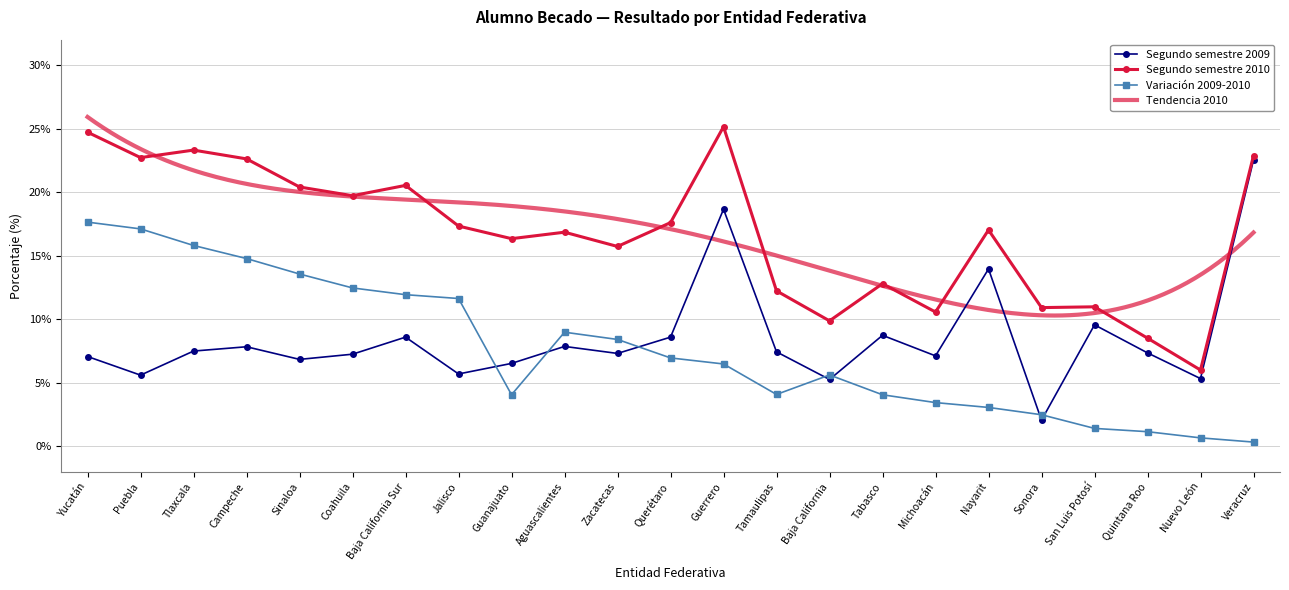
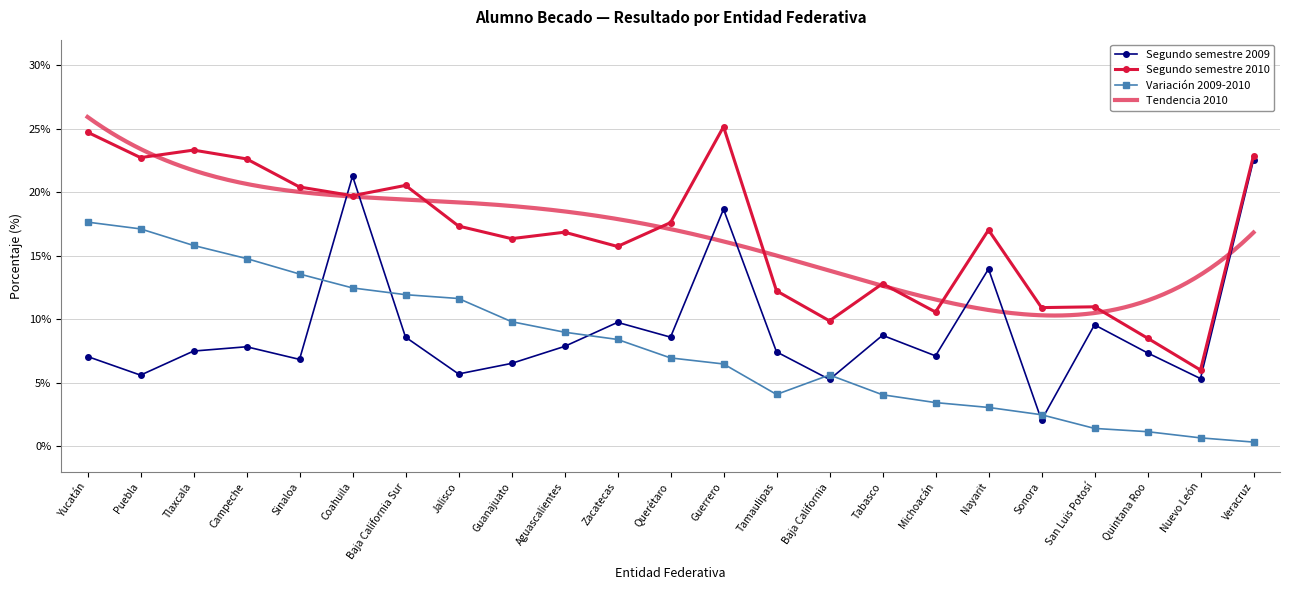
  {
    "Segundo semestre 2009": {
      "Yucatán": "7.1%",
      "Puebla": "5.6%",
      "Tlaxcala": "7.5%",
      "Campeche": "7.8%",
      "Sinaloa": "6.8%",
-     "Coahuila": "7.3%",
+     "Coahuila": "21.3%",
      "Baja California Sur": "8.6%",
      "Jalisco": "5.7%",
      "Guanajuato": "6.5%",
      "Aguascalientes": "7.9%",
-     "Zacatecas": "7.3%",
+     "Zacatecas": "9.8%",
      "Querétaro": "8.6%",
      "Guerrero": "18.7%",
      "Tamaulipas": "7.4%",
      "Baja California": "5.3%",
      "Tabasco": "8.7%",
      "Michoacán": "7.1%",
      "Nayarit": "14.0%",
      "Sonora": "2.1%",
      "San Luis Potosí": "9.6%",
      "Quintana Roo": "7.4%",
      "Nuevo León": "5.3%",
      "Veracruz": "22.5%"
    },
    "Variación 2009-2010": {
      "Yucatán": "17.6%",
      "Puebla": "17.1%",
      "Tlaxcala": "15.8%",
      "Campeche": "14.8%",
      "Sinaloa": "13.6%",
      "Coahuila": "12.5%",
      "Baja California Sur": "11.9%",
      "Jalisco": "11.6%",
-     "Guanajuato": "4.1%",
+     "Guanajuato": "9.8%",
      "Aguascalientes": "9.0%",
      "Zacatecas": "8.4%",
      "Querétaro": "7.0%",
      "Guerrero": "6.5%",
      "Tamaulipas": "4.1%",
      "Baja California": "5.6%",
      "Tabasco": "4.1%",
      "Michoacán": "3.4%",
      "Nayarit": "3.1%",
      "Sonora": "2.5%",
      "San Luis Potosí": "1.4%",
      "Quintana Roo": "1.2%",
      "Nuevo León": "0.7%",
      "Veracruz": "0.3%"
    }
  }
